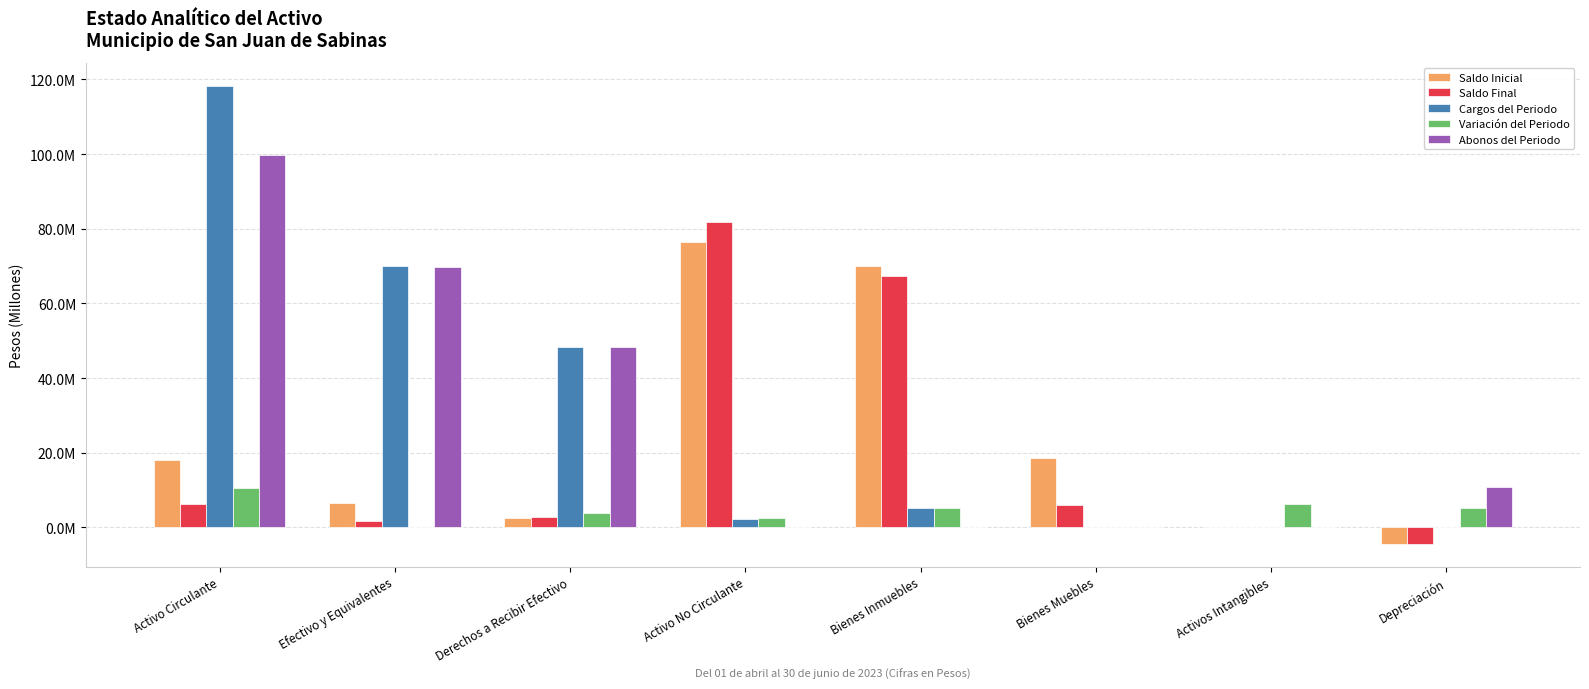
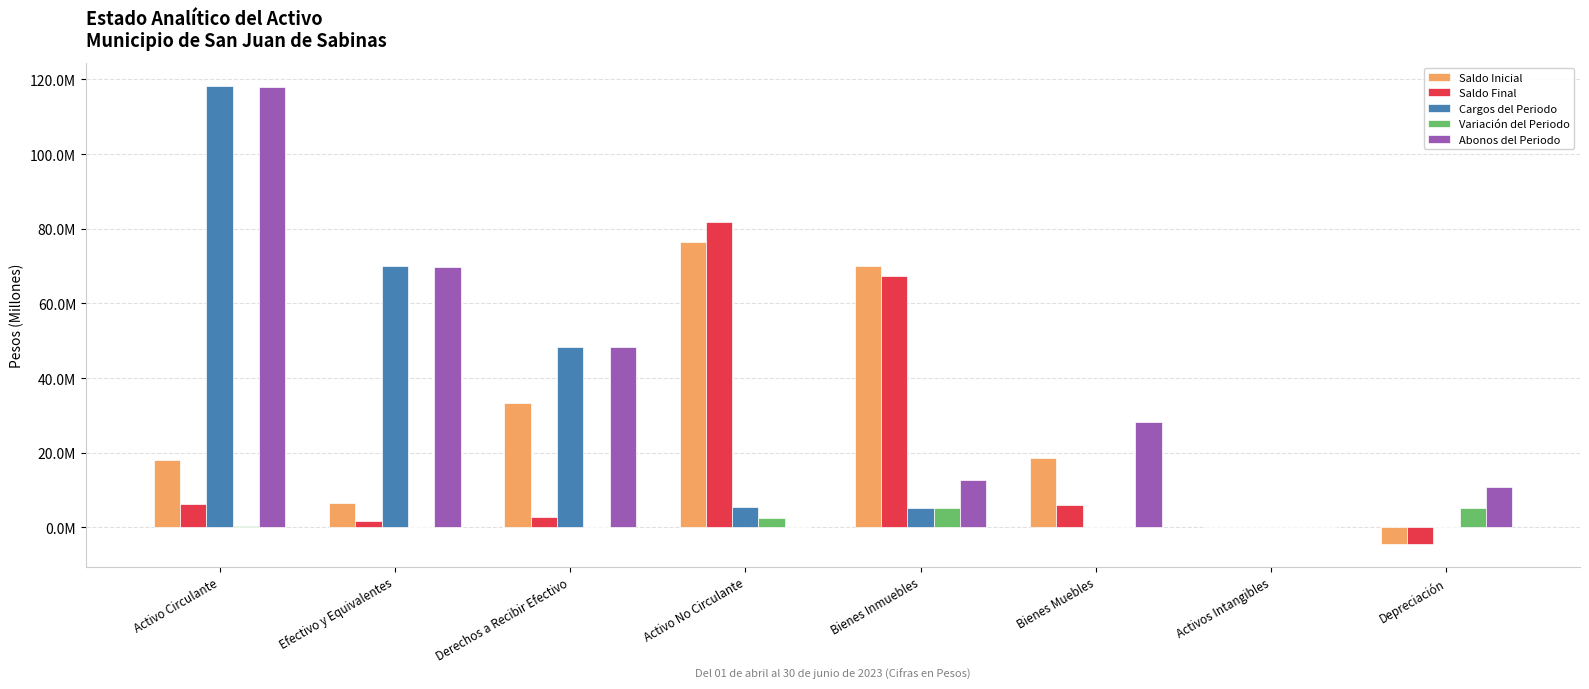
  {
    "Saldo Inicial": {
      "Activo Circulante": 18000000,
      "Efectivo y Equivalentes": 7000000,
-     "Derechos a Recibir Efectivo": 3000000,
+     "Derechos a Recibir Efectivo": 33000000,
      "Activo No Circulante": 76000000,
      "Bienes Inmuebles": 70000000,
      "Bienes Muebles": 19000000,
      "Depreciación": -4000000
    },
    "Saldo Final": {
      "Activo Circulante": 6000000,
      "Efectivo y Equivalentes": 2000000,
      "Derechos a Recibir Efectivo": 3000000,
      "Activo No Circulante": 82000000,
      "Bienes Inmuebles": 67000000,
      "Bienes Muebles": 6000000,
      "Depreciación": -4000000
    },
    "Cargos del Periodo": {
      "Activo Circulante": 118000000,
      "Efectivo y Equivalentes": 70000000,
      "Derechos a Recibir Efectivo": 48000000,
-     "Activo No Circulante": 2000000,
+     "Activo No Circulante": 6000000,
      "Bienes Inmuebles": 5000000,
      "Depreciación": 0
    },
    "Variación del Periodo": {
-     "Activo Circulante": 10000000,
-     "Derechos a Recibir Efectivo": 4000000,
+     "Activo Circulante": 0,
+     "Derechos a Recibir Efectivo": 0,
      "Activo No Circulante": 3000000,
      "Bienes Inmuebles": 5000000,
-     "Activos Intangibles": 6000000,
+     "Activos Intangibles": 0,
      "Depreciación": 5000000
    },
    "Abonos del Periodo": {
-     "Activo Circulante": 100000000,
+     "Activo Circulante": 118000000,
      "Efectivo y Equivalentes": 70000000,
      "Derechos a Recibir Efectivo": 48000000,
      "Activo No Circulante": 0,
-     "Bienes Inmuebles": 0,
-     "Bienes Muebles": 0,
+     "Bienes Inmuebles": 13000000,
+     "Bienes Muebles": 28000000,
      "Activos Intangibles": 0,
      "Depreciación": 11000000
    }
  }
